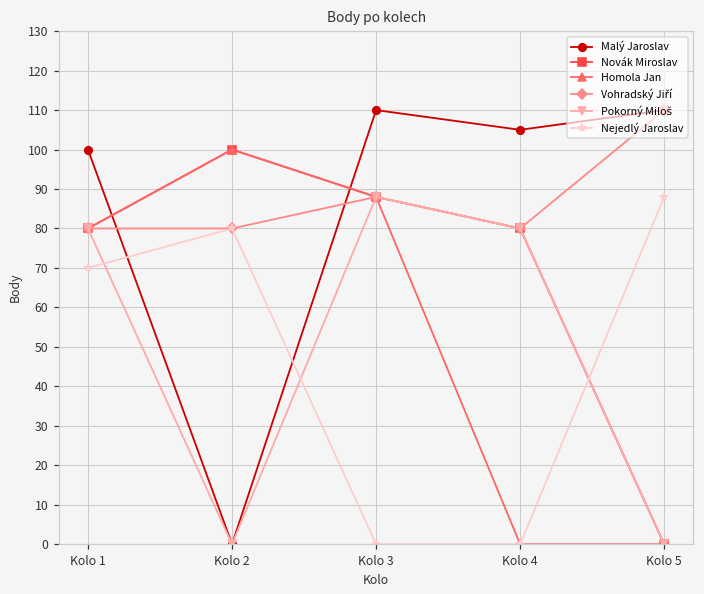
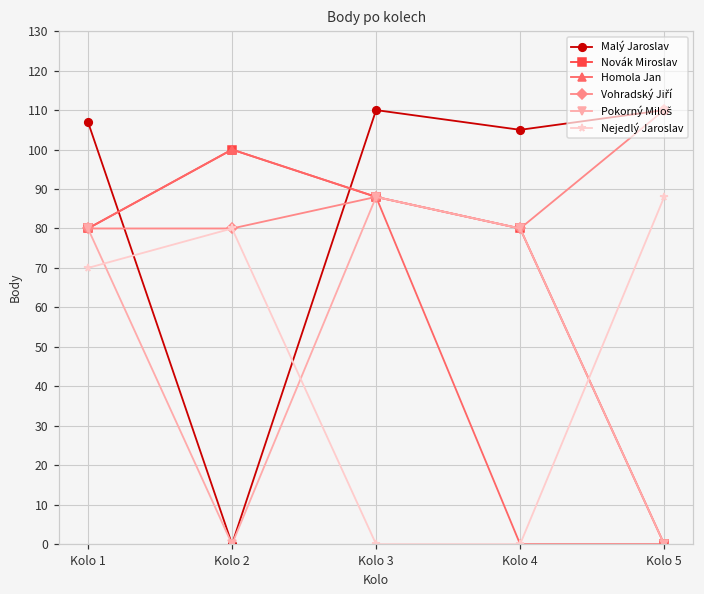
  {
    "Malý Jaroslav": {
-     "Kolo 1": 100,
+     "Kolo 1": 107,
      "Kolo 3": 110,
      "Kolo 4": 105
    }
  }
